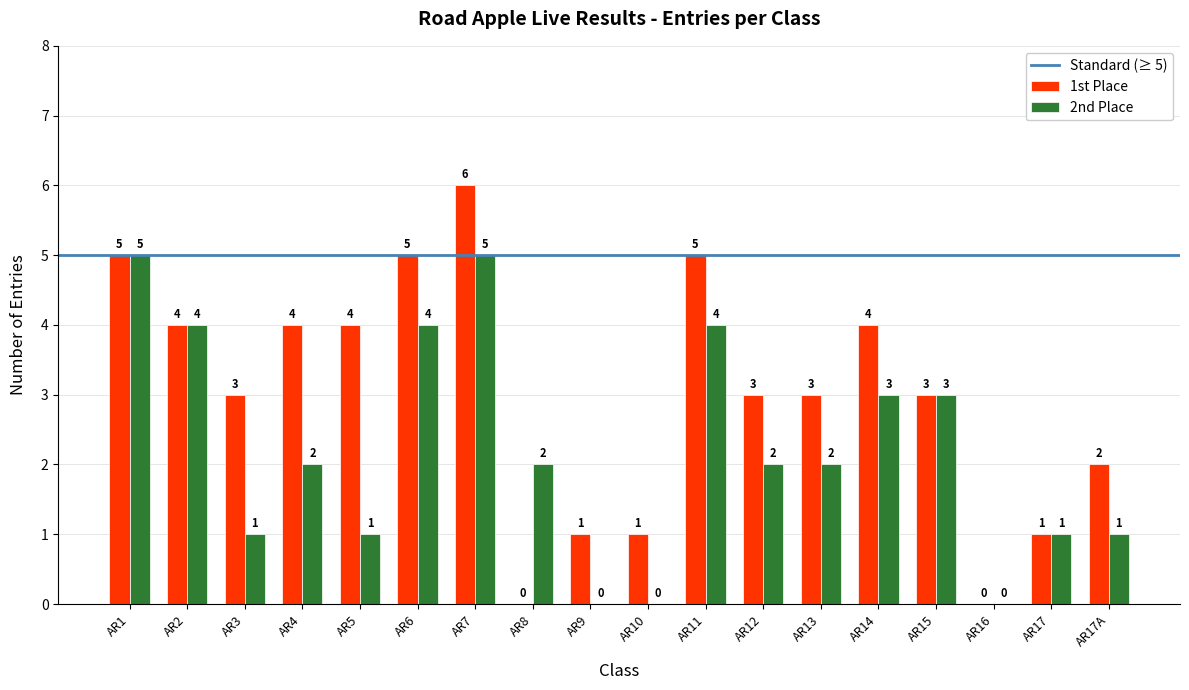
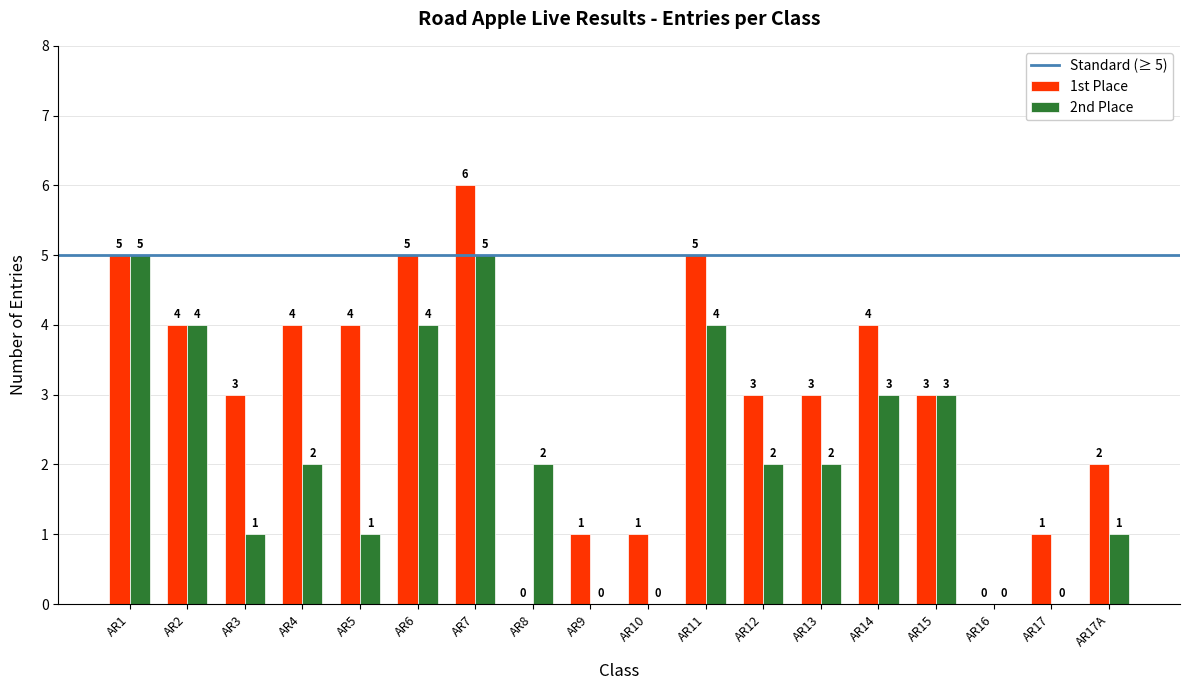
  {
    "1st Place": {
      "AR1": 5,
      "AR2": 4,
      "AR3": 3,
      "AR4": 4,
      "AR5": 4,
      "AR6": 5,
      "AR7": 6,
      "AR8": 0,
      "AR9": 1,
      "AR10": 1,
      "AR11": 5,
      "AR12": 3,
      "AR13": 3,
      "AR14": 4,
      "AR15": 3,
      "AR16": 0,
      "AR17": 1,
      "AR17A": 2
    },
    "2nd Place": {
      "AR1": 5,
      "AR2": 4,
      "AR3": 1,
      "AR4": 2,
      "AR5": 1,
      "AR6": 4,
      "AR7": 5,
      "AR8": 2,
      "AR9": 0,
      "AR10": 0,
      "AR11": 4,
      "AR12": 2,
      "AR13": 2,
      "AR14": 3,
      "AR15": 3,
      "AR16": 0,
-     "AR17": 1,
+     "AR17": 0,
      "AR17A": 1
    }
  }
